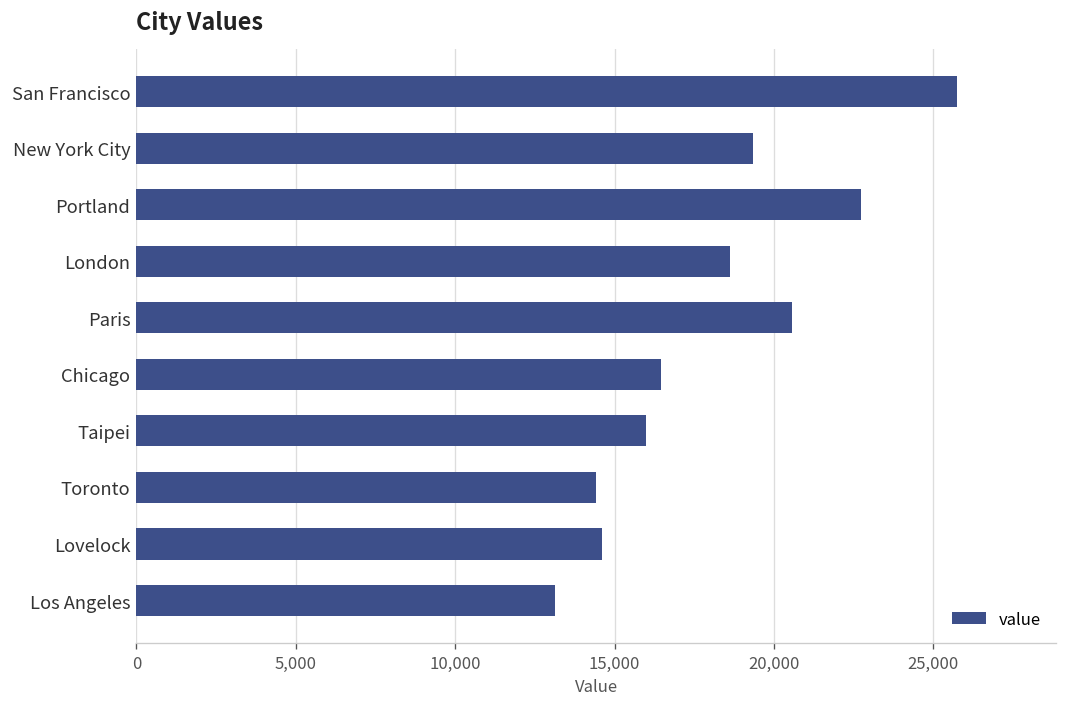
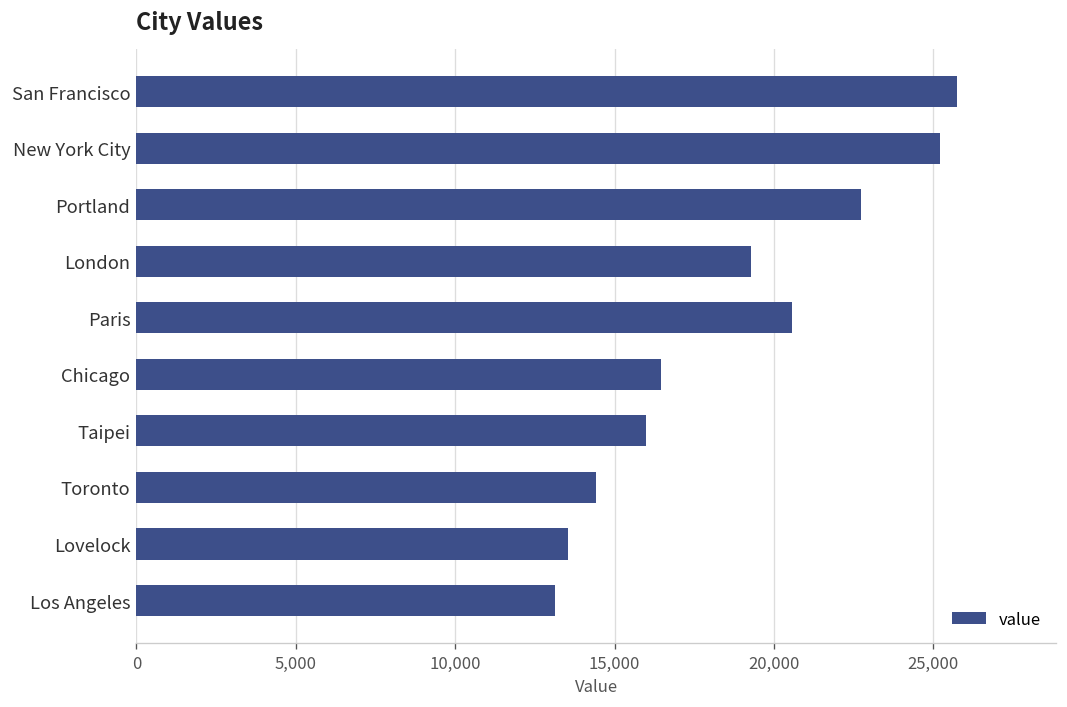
  {
    "San Francisco": "25,800",
-   "New York City": "19,400",
+   "New York City": "25,200",
    "Portland": "22,700",
-   "London": "18,600",
+   "London": "19,300",
    "Paris": "20,600",
    "Chicago": "16,400",
    "Taipei": "16,000",
    "Toronto": "14,400",
-   "Lovelock": "14,600",
+   "Lovelock": "13,500",
    "Los Angeles": "13,100"
  }
